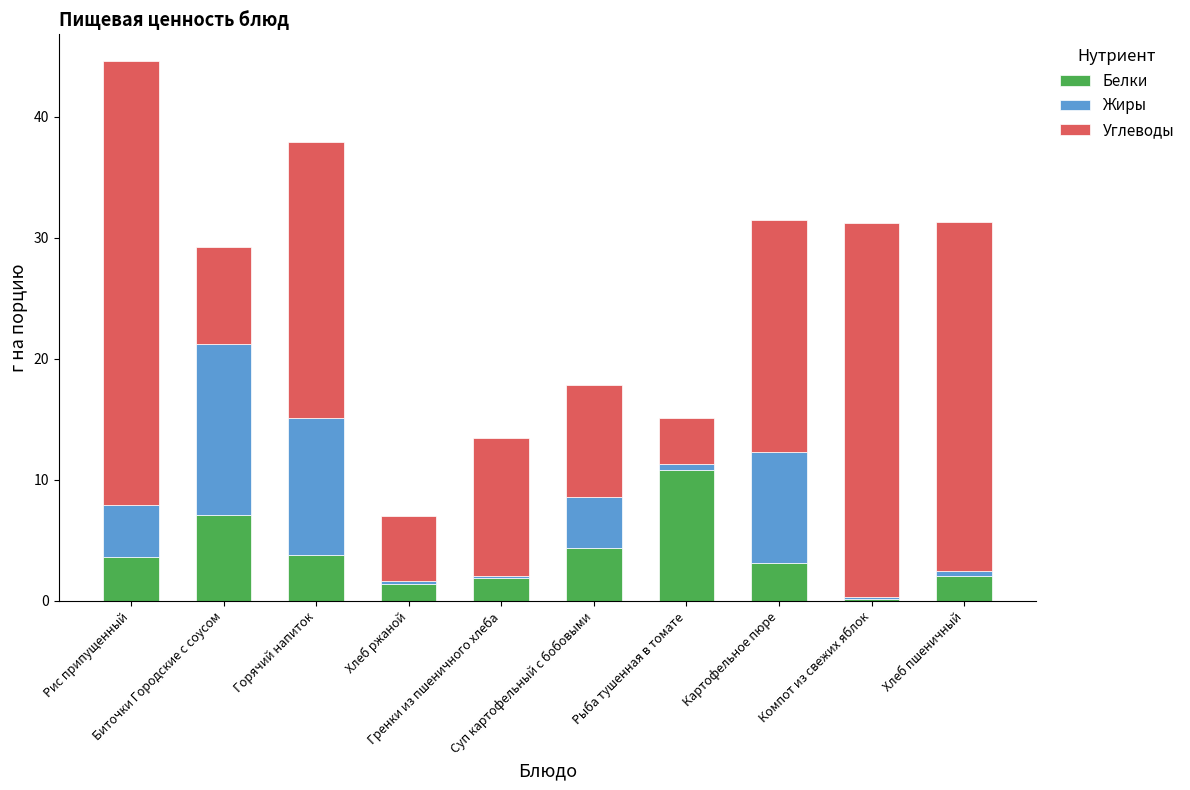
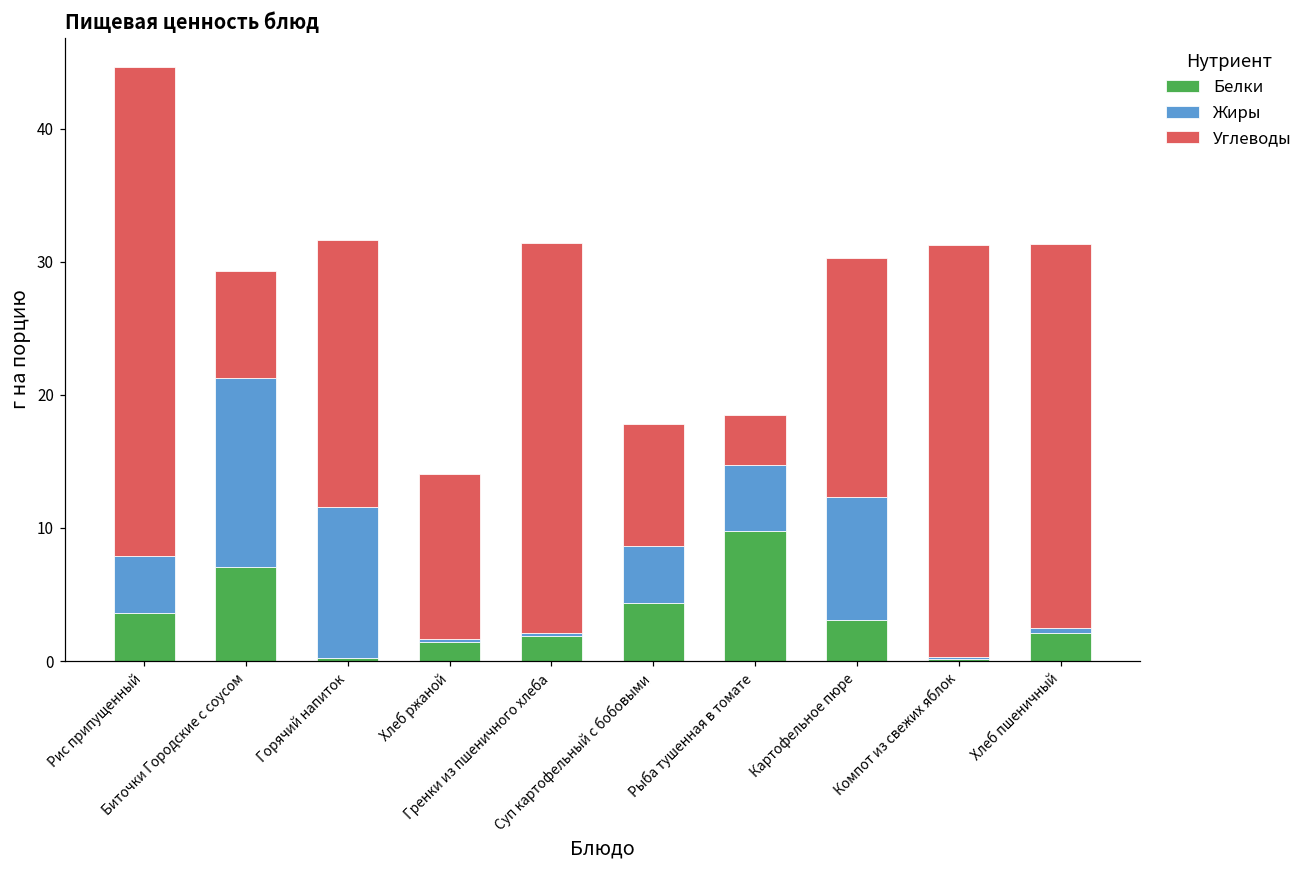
  {
    "Белки": {
      "Рис припущенный": 3.6,
      "Биточки Городские с соусом": 7.1,
-     "Горячий напиток": 3.8,
+     "Горячий напиток": 0.2,
      "Хлеб ржаной": 1.4,
      "Гренки из пшеничного хлеба": 1.9,
      "Суп картофельный с бобовыми": 4.4,
-     "Рыба тушенная в томате": 10.8,
+     "Рыба тушенная в томате": 9.8,
      "Картофельное пюре": 3.1,
      "Хлеб пшеничный": 2.1
    },
    "Жиры": {
      "Рис припущенный": 4.3,
      "Биточки Городские с соусом": 14.2,
      "Горячий напиток": 11.4,
      "Хлеб ржаной": 0.3,
      "Гренки из пшеничного хлеба": 0.2,
      "Суп картофельный с бобовыми": 4.2,
-     "Рыба тушенная в томате": 0.5,
+     "Рыба тушенная в томате": 5.0,
      "Картофельное пюре": 9.2,
      "Хлеб пшеничный": 0.4
    },
    "Углеводы": {
      "Рис припущенный": 36.7,
      "Биточки Городские с соусом": 8.0,
-     "Горячий напиток": 22.8,
-     "Хлеб ржаной": 5.3,
-     "Гренки из пшеничного хлеба": 11.4,
+     "Горячий напиток": 20.1,
+     "Хлеб ржаной": 12.4,
+     "Гренки из пшеничного хлеба": 29.3,
      "Суп картофельный с бобовыми": 9.2,
      "Рыба тушенная в томате": 3.8,
-     "Картофельное пюре": 19.2,
+     "Картофельное пюре": 18.0,
      "Компот из свежих яблок": 30.9,
      "Хлеб пшеничный": 28.8
    }
  }
